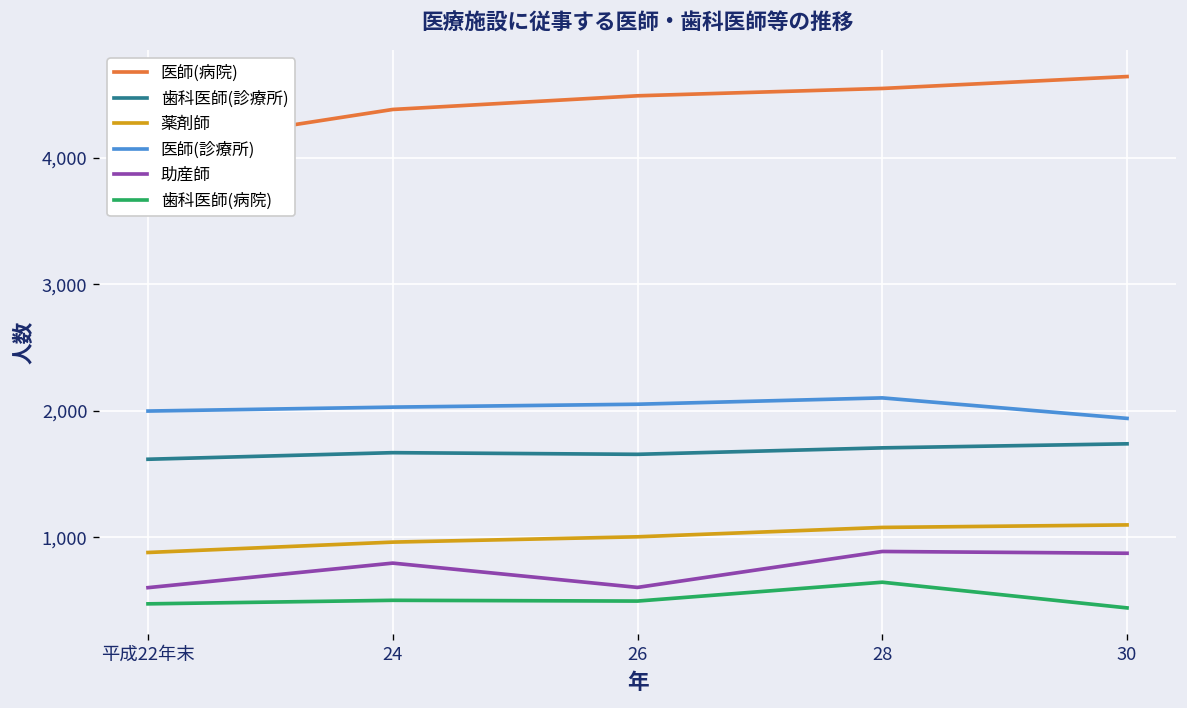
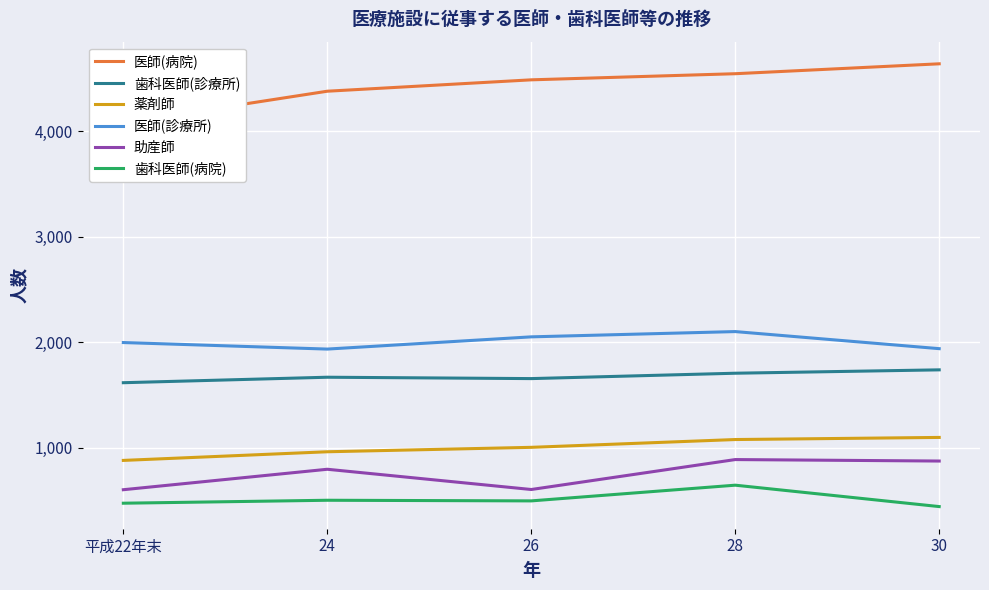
  {
    "歯科医師(診療所)": {
      "平成22年末": "1,620",
      "24": "1,670",
      "26": "1,660",
      "28": "1,710",
      "30": "1,740"
    },
    "医師(診療所)": {
      "平成22年末": "2,000",
-     "24": "2,030",
+     "24": "1,940",
      "26": "2,050",
      "28": "2,100",
      "30": "1,940"
    },
    "助産師": {
      "平成22年末": "600",
      "24": "800",
      "26": "600",
      "28": "890",
      "30": "870"
    },
    "歯科医師(病院)": {
      "平成22年末": "470",
      "24": "500",
      "26": "500",
      "28": "650",
      "30": "440"
    }
  }
